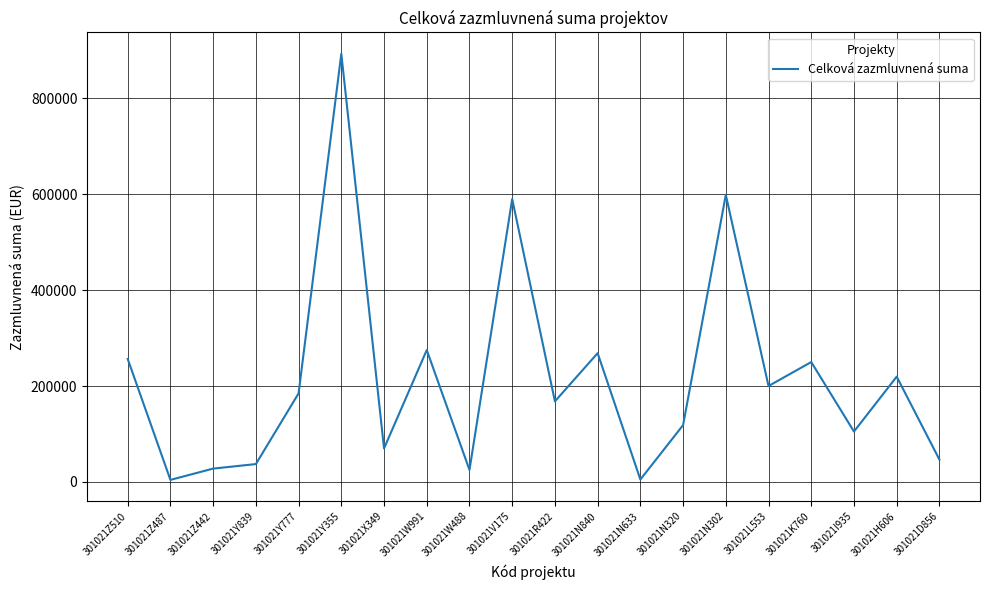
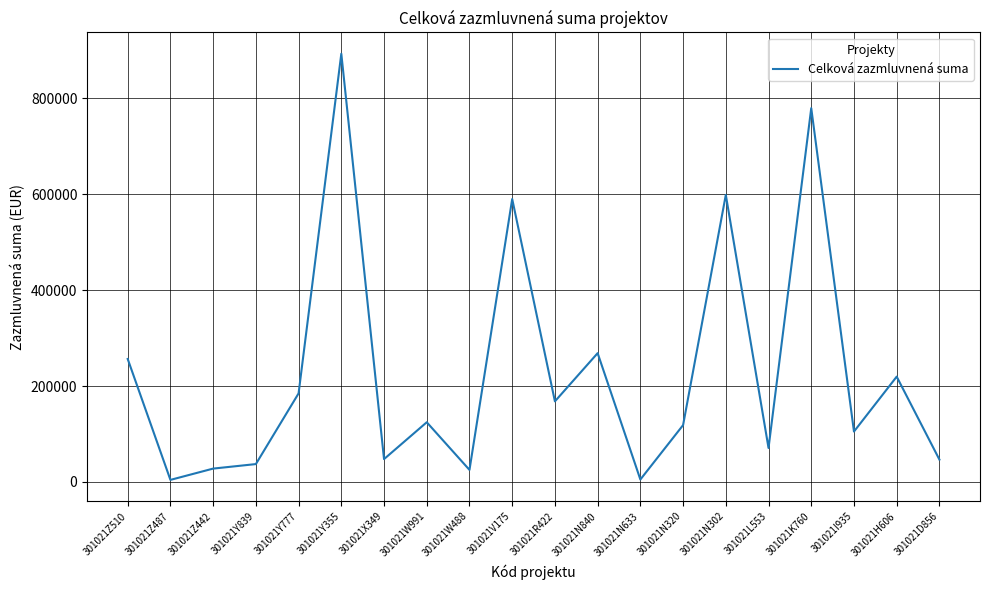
  {
    "301021Z510": 260000,
    "301021Z487": 0,
    "301021Z442": 30000,
    "301021Y839": 40000,
    "301021Y777": 180000,
    "301021Y355": 890000,
-   "301021X349": 70000,
-   "301021W991": 280000,
+   "301021X349": 50000,
+   "301021W991": 120000,
    "301021W488": 30000,
    "301021V175": 590000,
    "301021R422": 170000,
    "301021N840": 270000,
    "301021N633": 0,
    "301021N320": 120000,
    "301021N302": 600000,
-   "301021L553": 200000,
-   "301021K760": 250000,
+   "301021L553": 70000,
+   "301021K760": 780000,
    "301021I935": 110000,
    "301021H606": 220000,
    "301021D856": 50000
  }
